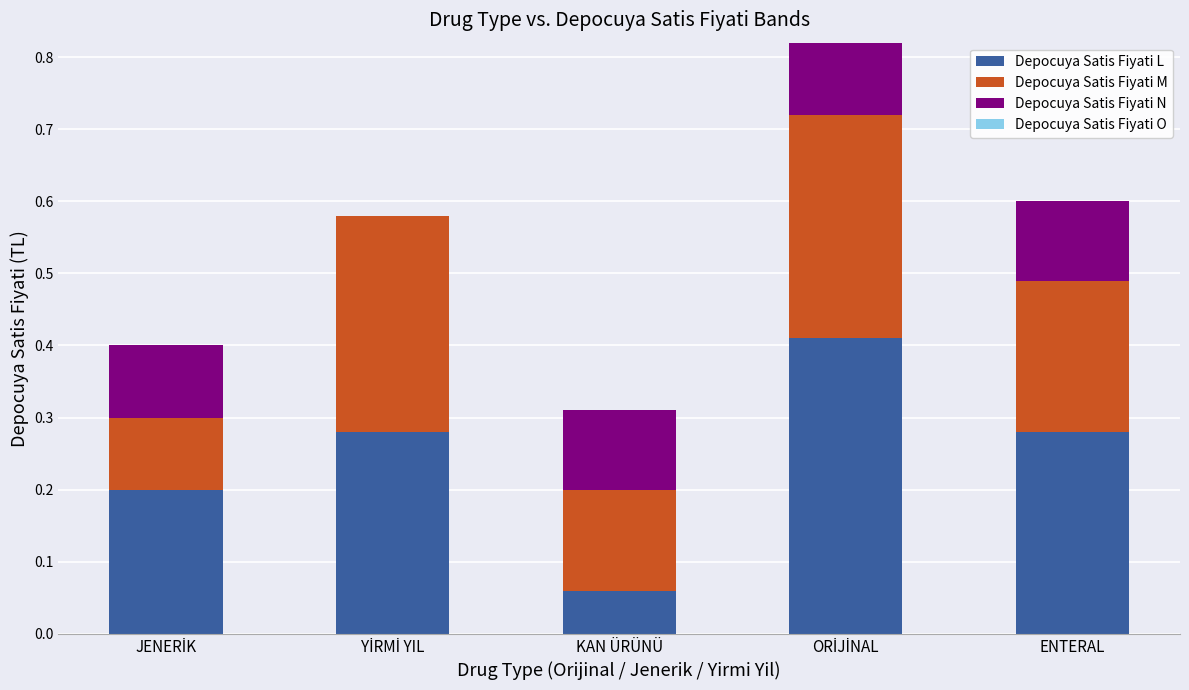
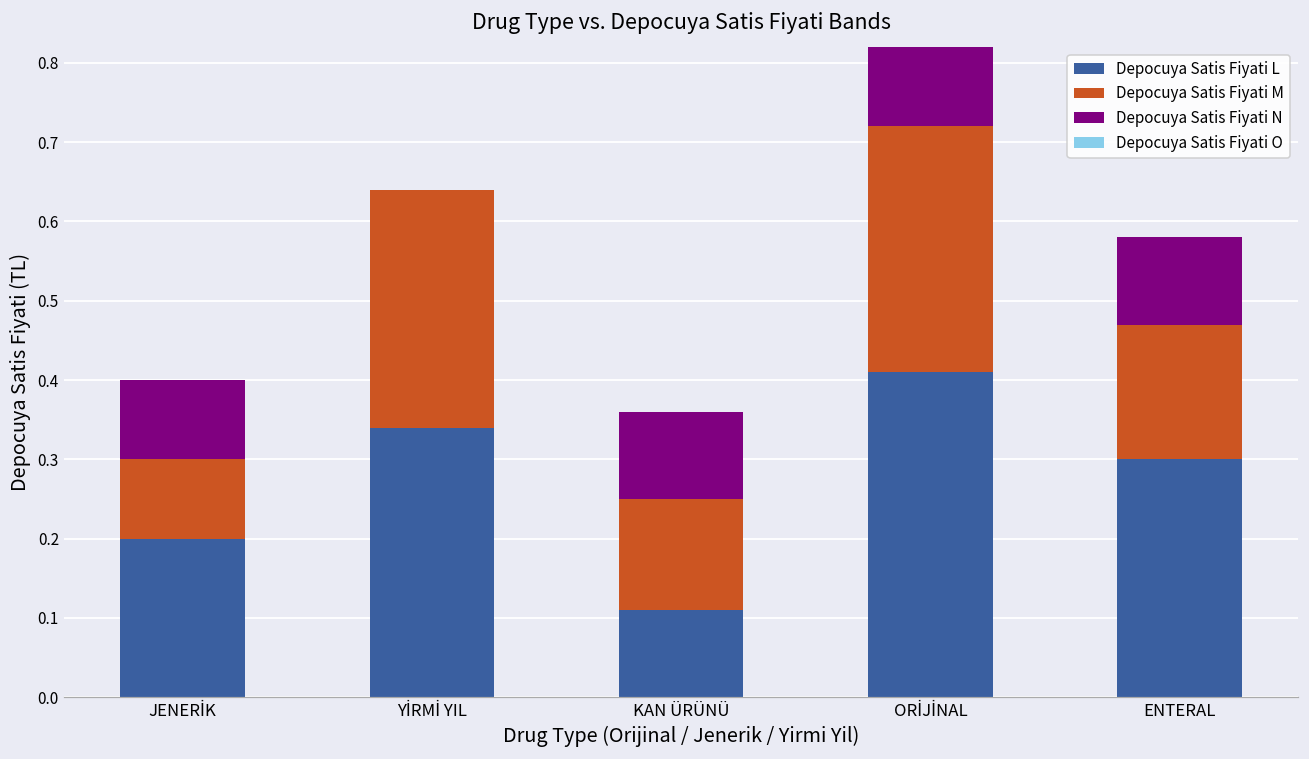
  {
    "Depocuya Satis Fiyati L": {
      "JENERİK": 0.20,
-     "YİRMİ YIL": 0.28,
-     "KAN ÜRÜNÜ": 0.06,
+     "YİRMİ YIL": 0.34,
+     "KAN ÜRÜNÜ": 0.11,
      "ORİJİNAL": 0.41,
-     "ENTERAL": 0.28
+     "ENTERAL": 0.30
    },
    "Depocuya Satis Fiyati M": {
      "JENERİK": 0.10,
      "YİRMİ YIL": 0.30,
      "KAN ÜRÜNÜ": 0.14,
      "ORİJİNAL": 0.31,
-     "ENTERAL": 0.21
+     "ENTERAL": 0.17
    },
    "Depocuya Satis Fiyati O": {
      "YİRMİ YIL": 0.00
    }
  }
